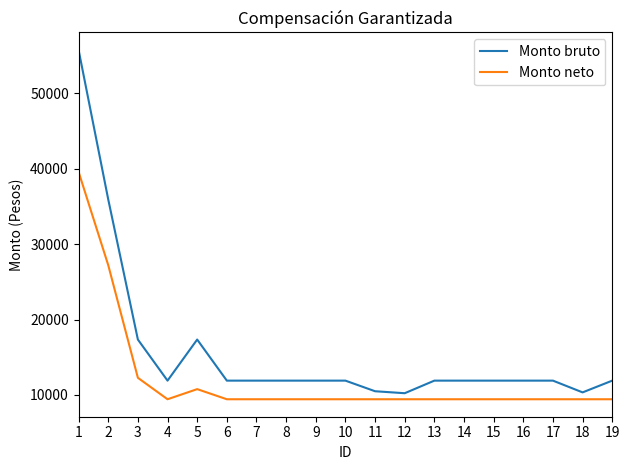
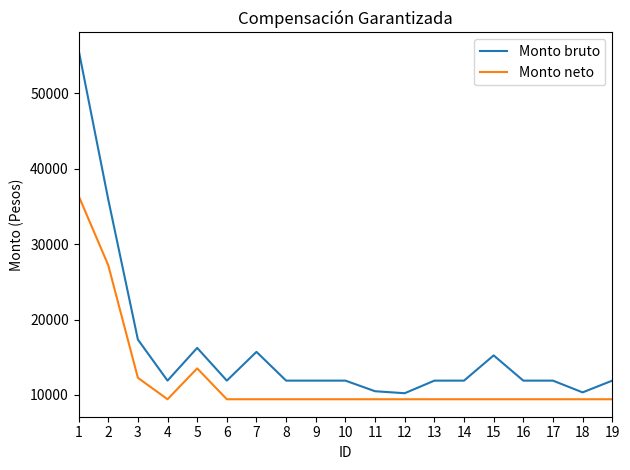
  {
    "Monto bruto": {
      "1": 56000,
      "2": 36000,
      "3": 17000,
      "4": 12000,
-     "5": 17000,
+     "5": 16000,
      "6": 12000,
-     "7": 12000,
+     "7": 16000,
      "8": 12000,
      "9": 12000,
      "10": 12000,
      "11": 10000,
      "12": 10000,
      "13": 12000,
      "14": 12000,
-     "15": 12000,
+     "15": 15000,
      "16": 12000,
      "17": 12000,
      "18": 10000,
      "19": 12000
    },
    "Monto neto": {
-     "1": 40000,
+     "1": 36000,
      "2": 27000,
      "3": 12000,
      "4": 9000,
-     "5": 11000,
+     "5": 14000,
      "6": 9000,
      "7": 9000,
      "8": 9000,
      "9": 9000,
      "10": 9000,
      "11": 9000,
      "12": 9000,
      "13": 9000,
      "14": 9000,
      "15": 9000,
      "16": 9000,
      "17": 9000,
      "18": 9000,
      "19": 9000
    }
  }
